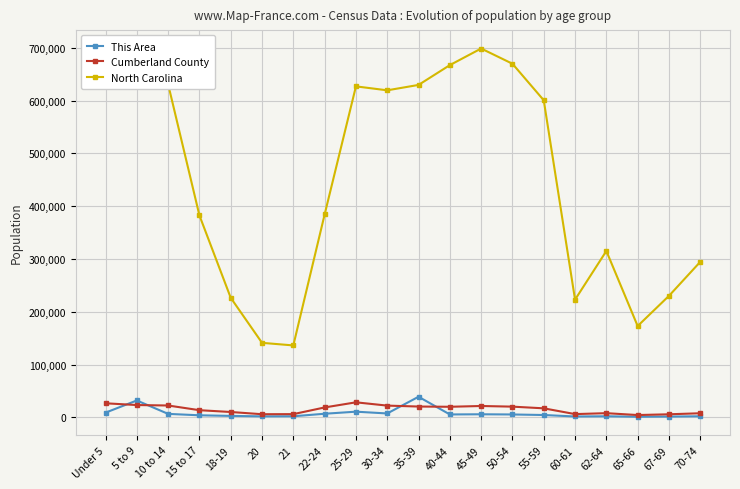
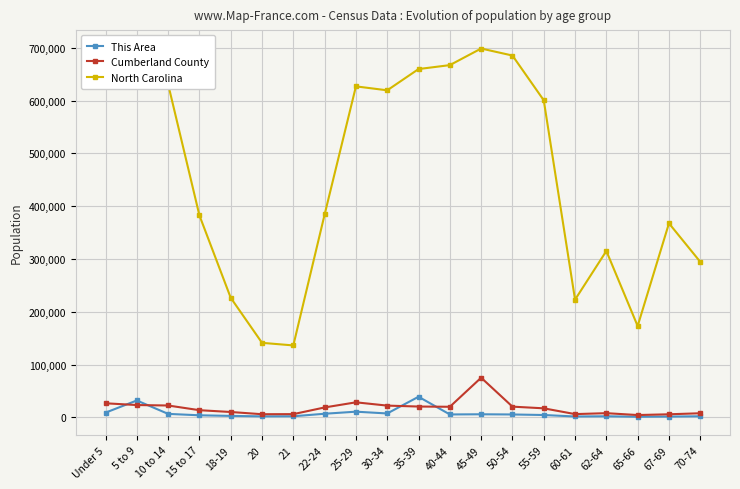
  {
    "This Area": {
      "Under 5": "10,000",
      "5 to 9": "30,000",
      "10 to 14": "10,000",
      "15 to 17": "0",
      "18-19": "0",
      "22-24": "10,000",
      "25-29": "10,000",
      "30-34": "10,000",
      "35-39": "40,000",
      "40-44": "10,000",
      "45-49": "10,000",
      "50-54": "10,000",
      "55-59": "0",
      "62-64": "0",
      "70-74": "0"
    },
    "Cumberland County": {
      "Under 5": "30,000",
      "5 to 9": "20,000",
      "10 to 14": "20,000",
      "15 to 17": "10,000",
      "18-19": "10,000",
      "22-24": "20,000",
      "25-29": "30,000",
      "30-34": "20,000",
      "35-39": "20,000",
      "40-44": "20,000",
-     "45-49": "20,000",
+     "45-49": "80,000",
      "50-54": "20,000",
      "55-59": "20,000",
      "62-64": "10,000",
      "70-74": "10,000"
    },
    "North Carolina": {
      "15 to 17": "380,000",
      "18-19": "230,000",
      "20": "140,000",
      "21": "140,000",
      "22-24": "380,000",
      "25-29": "630,000",
      "30-34": "620,000",
-     "35-39": "630,000",
+     "35-39": "660,000",
      "40-44": "670,000",
      "45-49": "700,000",
-     "50-54": "670,000",
+     "50-54": "690,000",
      "55-59": "600,000",
      "60-61": "220,000",
      "62-64": "320,000",
      "65-66": "170,000",
-     "67-69": "230,000",
+     "67-69": "370,000",
      "70-74": "290,000"
    }
  }
